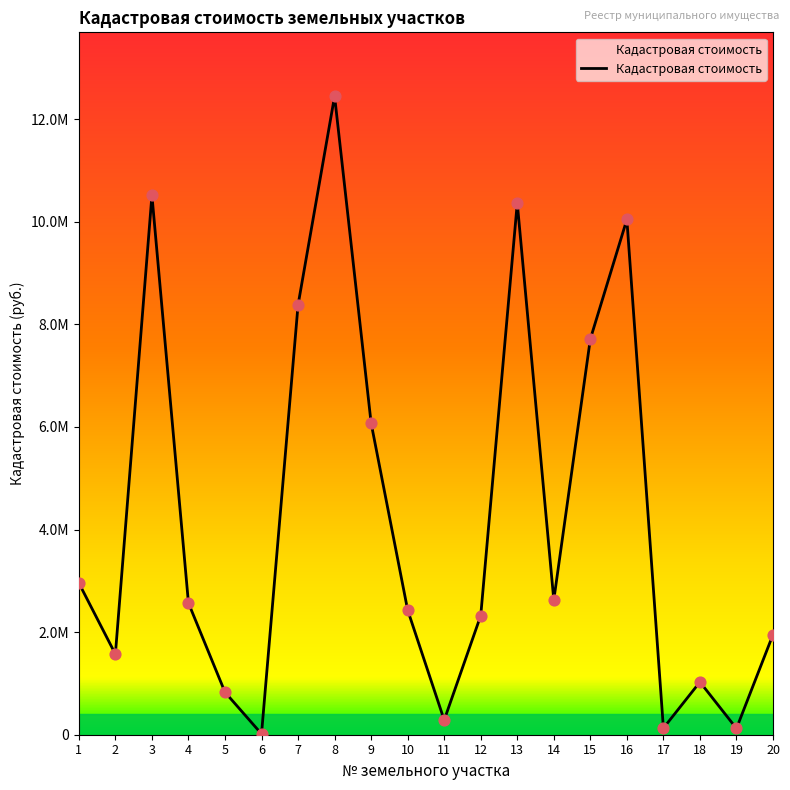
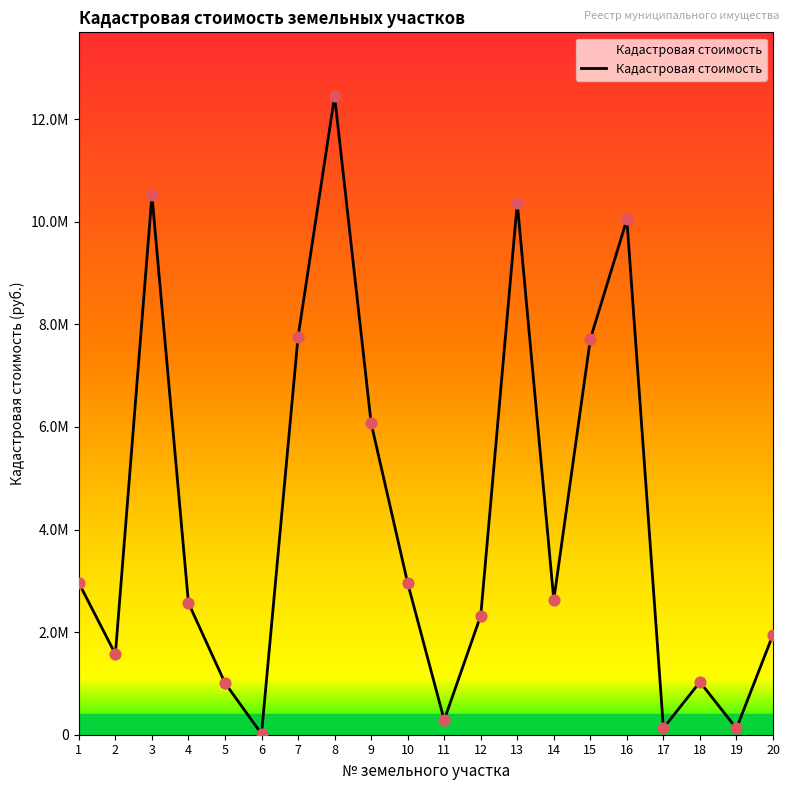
  {
    "1": 3000000,
    "2": 1600000,
    "3": 10500000,
    "4": 2600000,
-   "5": 800000,
-   "7": 8400000,
+   "5": 1000000,
+   "7": 7800000,
    "8": 12400000,
    "9": 6100000,
-   "10": 2400000,
+   "10": 3000000,
    "12": 2300000,
    "13": 10400000,
    "14": 2600000,
    "15": 7700000,
    "16": 10000000,
    "18": 1000000,
    "20": 2000000
  }
